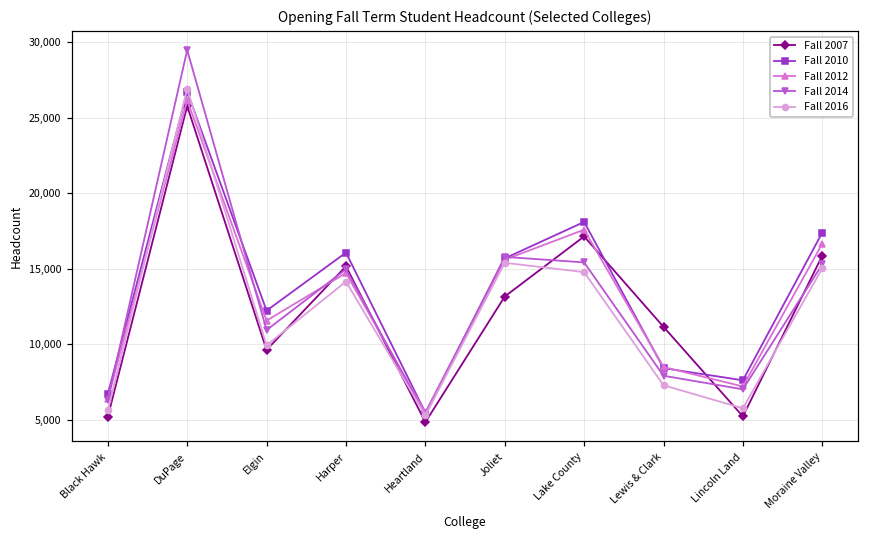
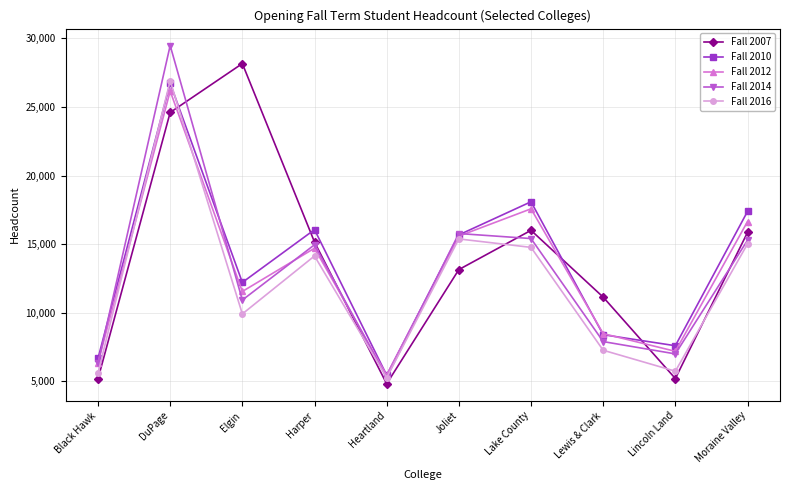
  {
    "Fall 2007": {
      "Black Hawk": "5,200",
-     "DuPage": "25,800",
-     "Elgin": "9,600",
+     "DuPage": "24,600",
+     "Elgin": "28,200",
      "Harper": "15,200",
      "Heartland": "4,800",
      "Joliet": "13,100",
-     "Lake County": "17,100",
+     "Lake County": "16,000",
      "Lewis & Clark": "11,100",
      "Lincoln Land": "5,200",
      "Moraine Valley": "15,900"
    }
  }
